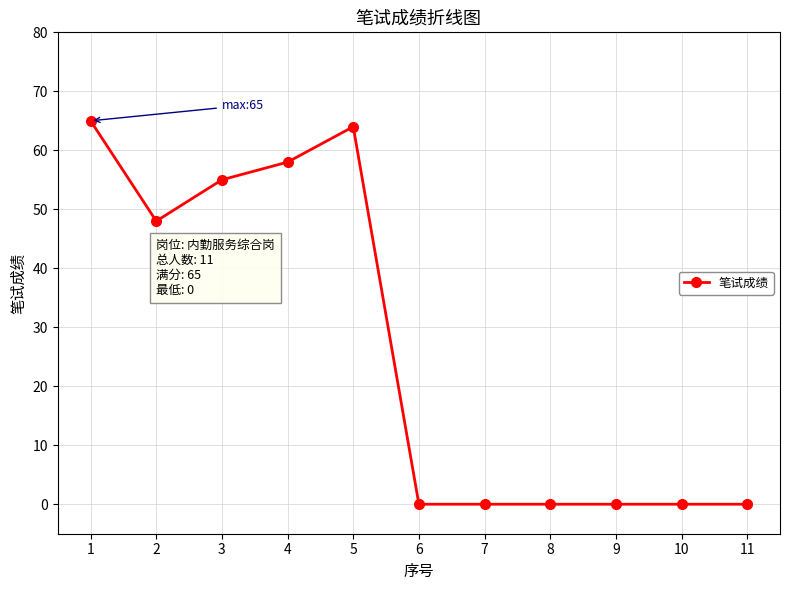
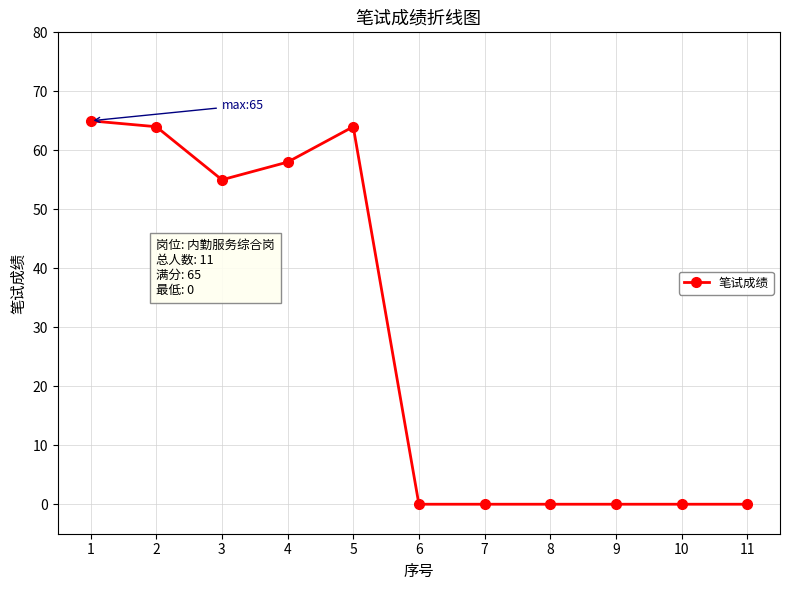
  {
-   "2": 48,
+   "2": 64,
    "3": 55,
    "4": 58,
    "5": 64,
    "6": 0,
    "7": 0,
    "8": 0,
    "9": 0,
    "10": 0,
    "11": 0
  }
